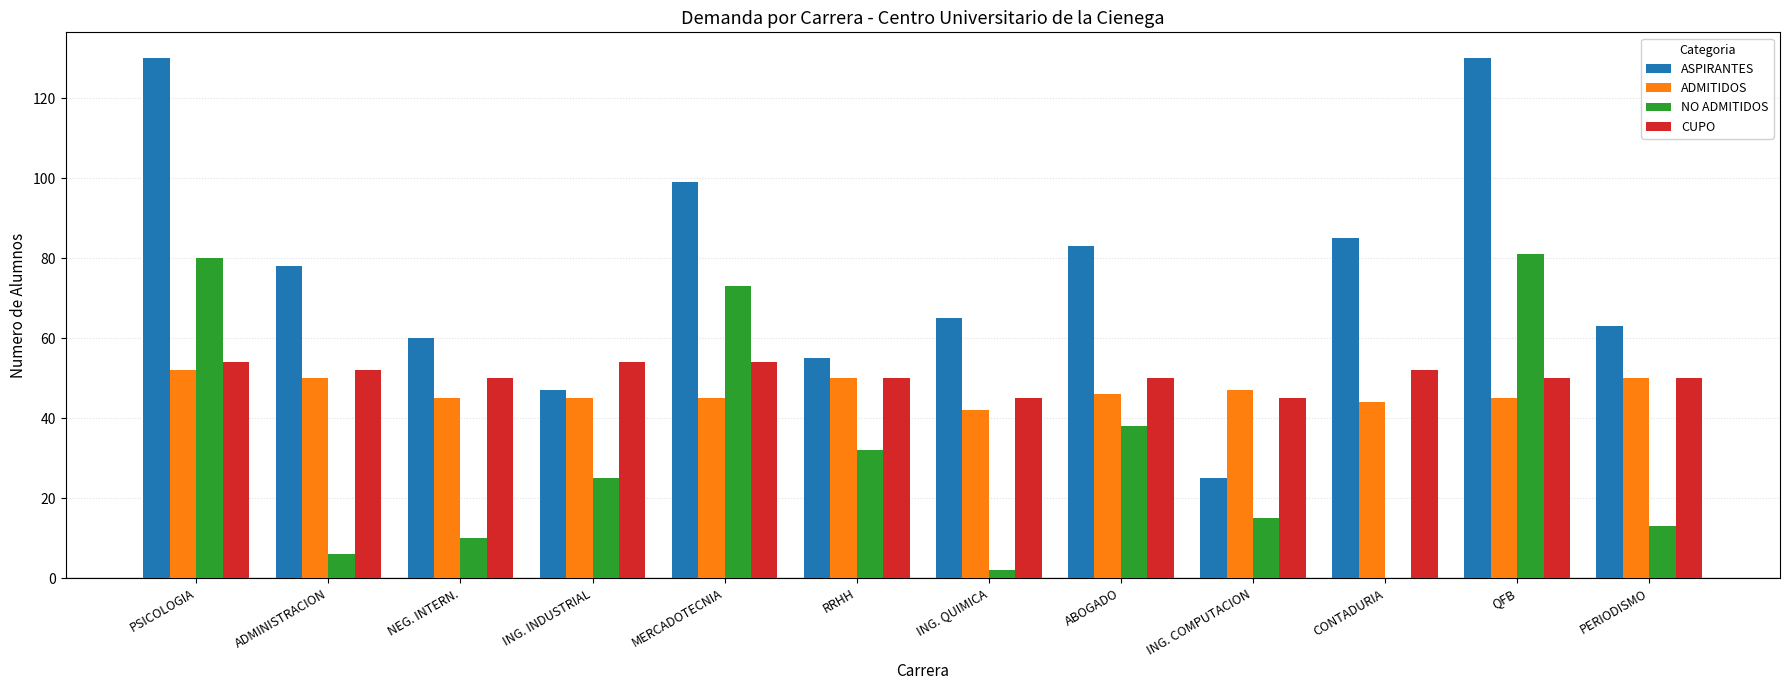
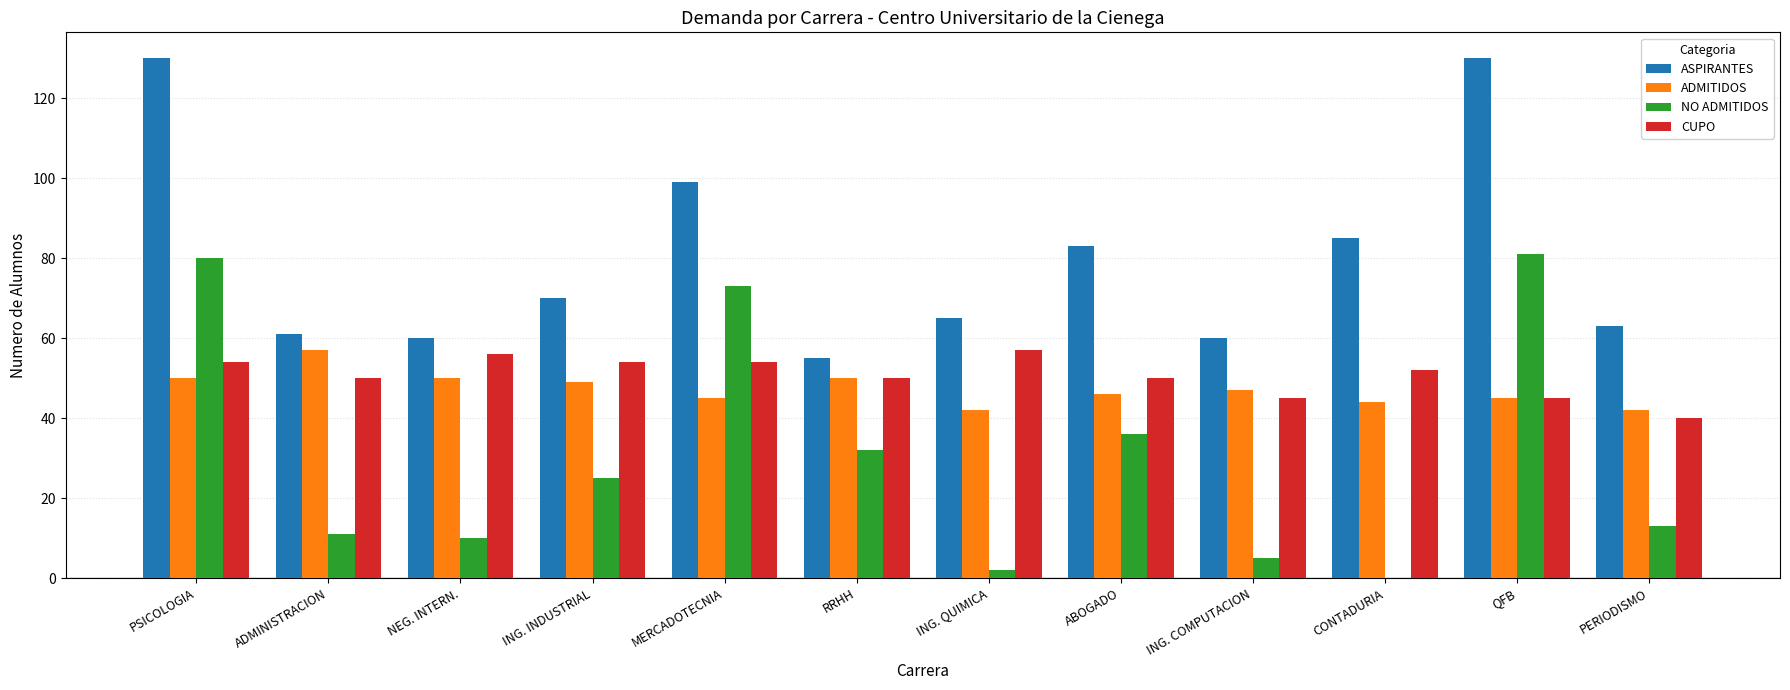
  {
    "ASPIRANTES": {
      "PSICOLOGIA": 130,
-     "ADMINISTRACION": 78,
+     "ADMINISTRACION": 61,
      "NEG. INTERN.": 60,
-     "ING. INDUSTRIAL": 47,
+     "ING. INDUSTRIAL": 70,
      "MERCADOTECNIA": 99,
      "RRHH": 55,
      "ING. QUIMICA": 65,
      "ABOGADO": 83,
-     "ING. COMPUTACION": 25,
+     "ING. COMPUTACION": 60,
      "CONTADURIA": 85,
      "QFB": 130,
      "PERIODISMO": 63
    },
    "ADMITIDOS": {
-     "PSICOLOGIA": 52,
-     "ADMINISTRACION": 50,
-     "NEG. INTERN.": 45,
-     "ING. INDUSTRIAL": 45,
+     "PSICOLOGIA": 50,
+     "ADMINISTRACION": 57,
+     "NEG. INTERN.": 50,
+     "ING. INDUSTRIAL": 49,
      "MERCADOTECNIA": 45,
      "RRHH": 50,
      "ING. QUIMICA": 42,
      "ABOGADO": 46,
      "ING. COMPUTACION": 47,
      "CONTADURIA": 44,
      "QFB": 45,
-     "PERIODISMO": 50
+     "PERIODISMO": 42
    },
    "NO ADMITIDOS": {
      "PSICOLOGIA": 80,
-     "ADMINISTRACION": 6,
+     "ADMINISTRACION": 11,
      "NEG. INTERN.": 10,
      "ING. INDUSTRIAL": 25,
      "MERCADOTECNIA": 73,
      "RRHH": 32,
      "ING. QUIMICA": 2,
-     "ABOGADO": 38,
-     "ING. COMPUTACION": 15,
+     "ABOGADO": 36,
+     "ING. COMPUTACION": 5,
      "CONTADURIA": 0,
      "QFB": 81,
      "PERIODISMO": 13
    },
    "CUPO": {
      "PSICOLOGIA": 54,
-     "ADMINISTRACION": 52,
-     "NEG. INTERN.": 50,
+     "ADMINISTRACION": 50,
+     "NEG. INTERN.": 56,
      "ING. INDUSTRIAL": 54,
      "MERCADOTECNIA": 54,
      "RRHH": 50,
-     "ING. QUIMICA": 45,
+     "ING. QUIMICA": 57,
      "ABOGADO": 50,
      "ING. COMPUTACION": 45,
      "CONTADURIA": 52,
-     "QFB": 50,
-     "PERIODISMO": 50
+     "QFB": 45,
+     "PERIODISMO": 40
    }
  }
